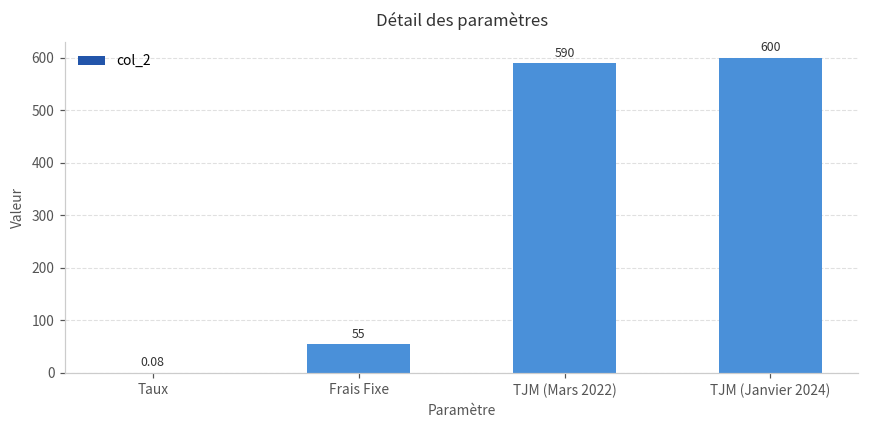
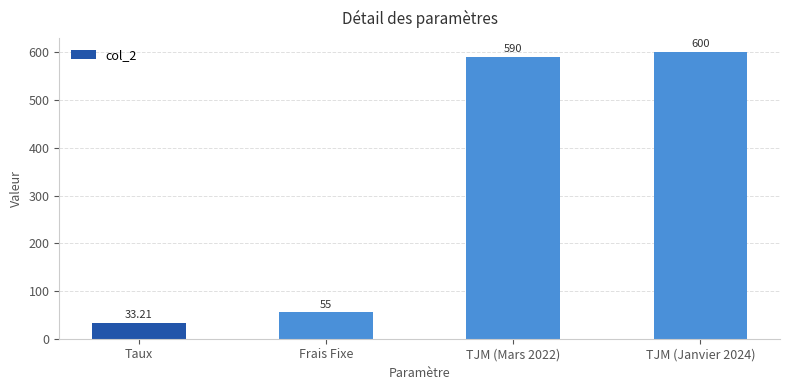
  {
-   "Taux": 0.08,
+   "Taux": 33.21,
    "Frais Fixe": 55,
    "TJM (Mars 2022)": 590,
    "TJM (Janvier 2024)": 600
  }
